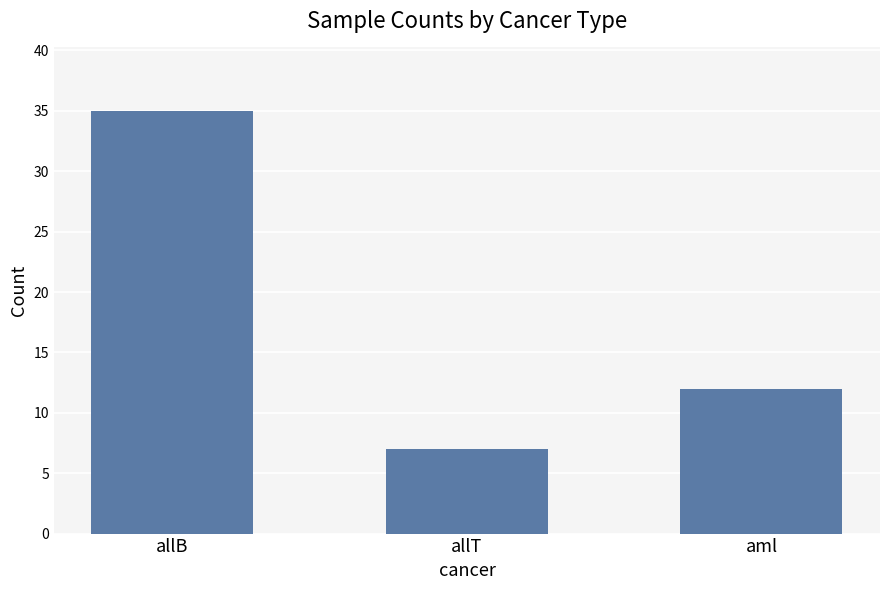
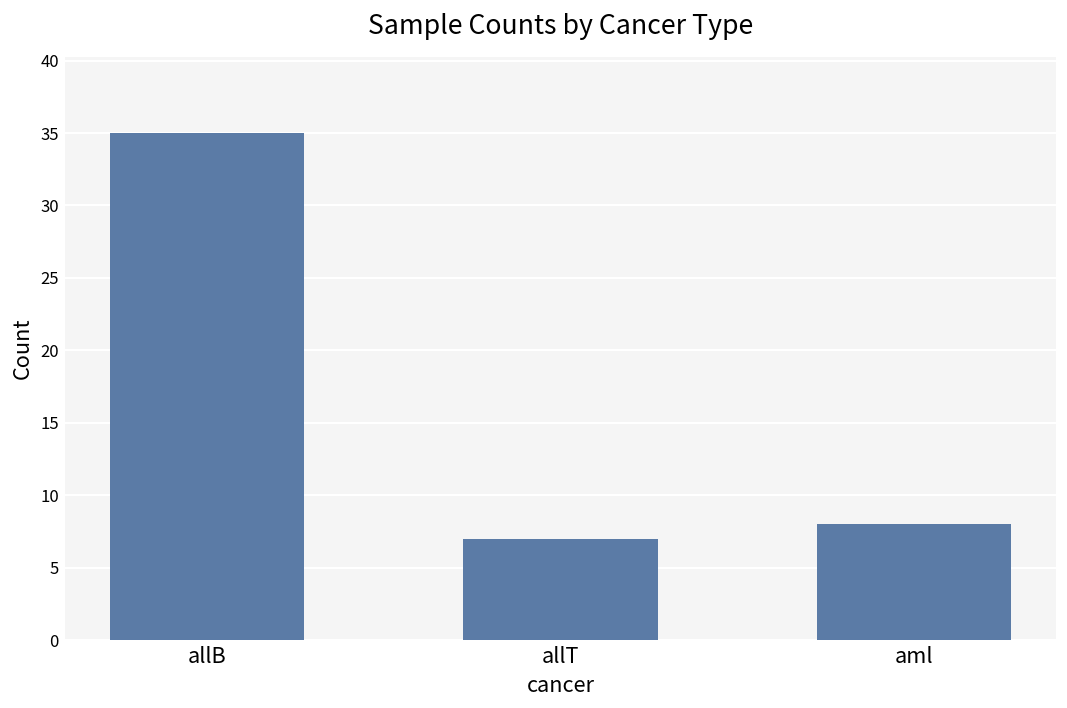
  {
    "allB": 35,
    "allT": 7,
-   "aml": 12
+   "aml": 8
  }
